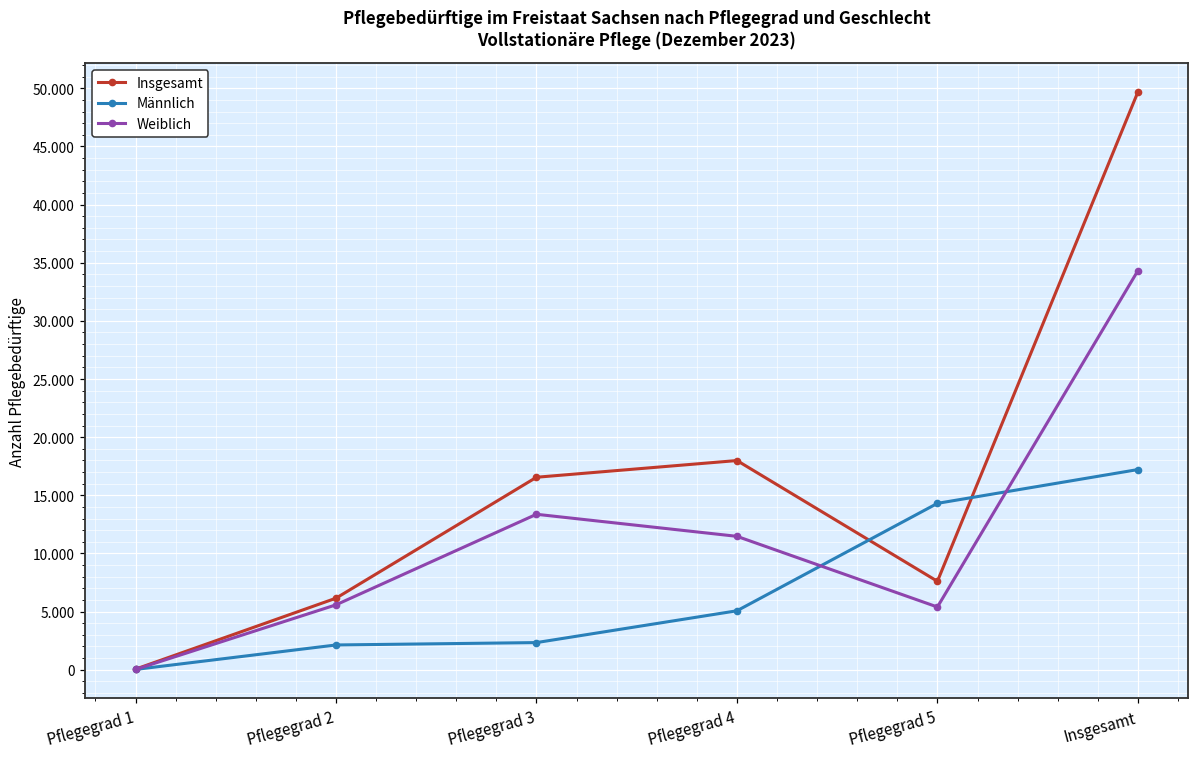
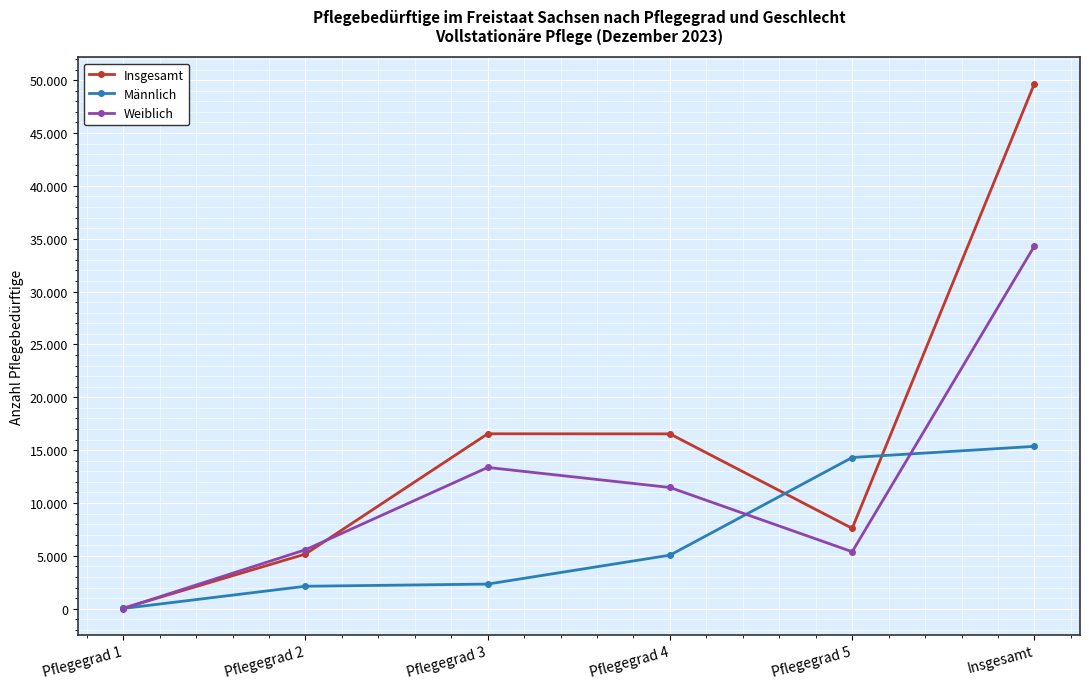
  {
    "Insgesamt": {
-     "Pflegegrad 2": 6.2,
+     "Pflegegrad 2": 5.2,
      "Pflegegrad 3": 16.6,
-     "Pflegegrad 4": 18.0,
+     "Pflegegrad 4": 16.5,
      "Pflegegrad 5": 7.6,
      "Insgesamt": 49.7
    },
    "Männlich": {
      "Pflegegrad 2": 2.1,
      "Pflegegrad 3": 2.3,
      "Pflegegrad 4": 5.1,
      "Pflegegrad 5": 14.3,
-     "Insgesamt": 17.2
+     "Insgesamt": 15.4
    },
    "Weiblich": {
      "Pflegegrad 2": 5.6,
      "Pflegegrad 3": 13.4,
      "Pflegegrad 4": 11.5,
      "Pflegegrad 5": 5.4,
      "Insgesamt": 34.3
    }
  }
